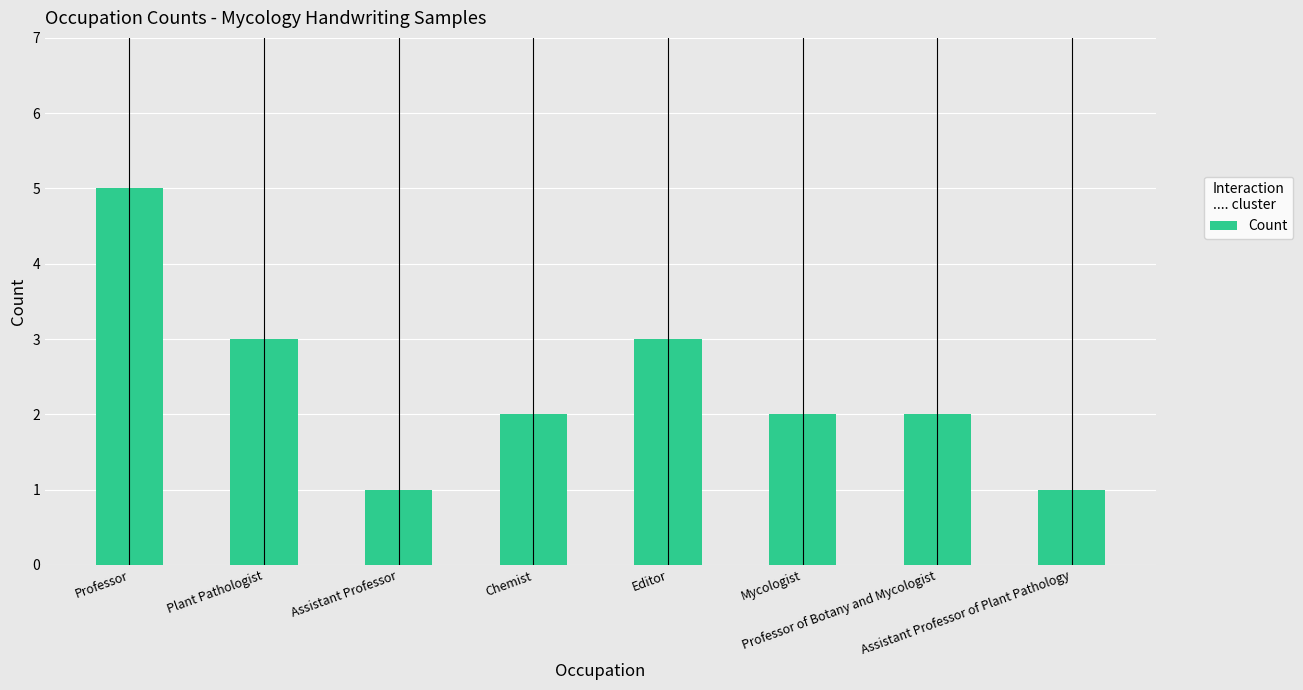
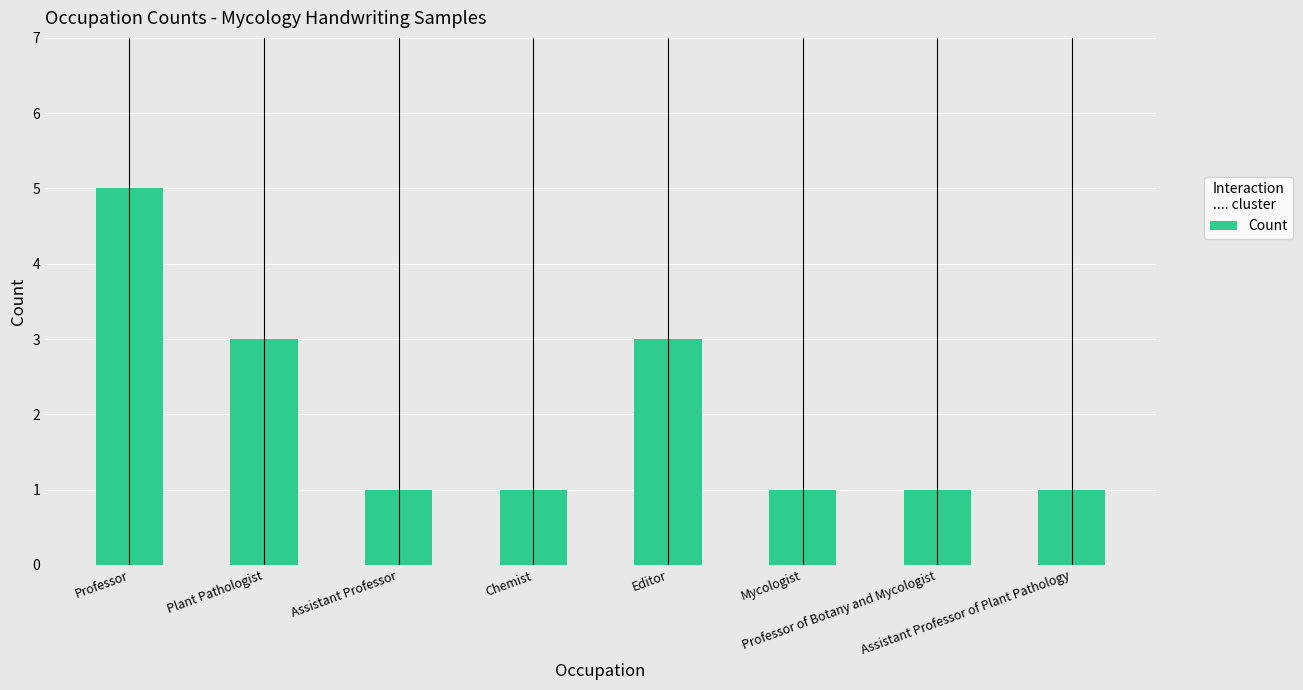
  {
    "Professor": 5,
    "Plant Pathologist": 3,
    "Assistant Professor": 1,
-   "Chemist": 2,
+   "Chemist": 1,
    "Editor": 3,
-   "Mycologist": 2,
-   "Professor of Botany and Mycologist": 2,
+   "Mycologist": 1,
+   "Professor of Botany and Mycologist": 1,
    "Assistant Professor of Plant Pathology": 1
  }
